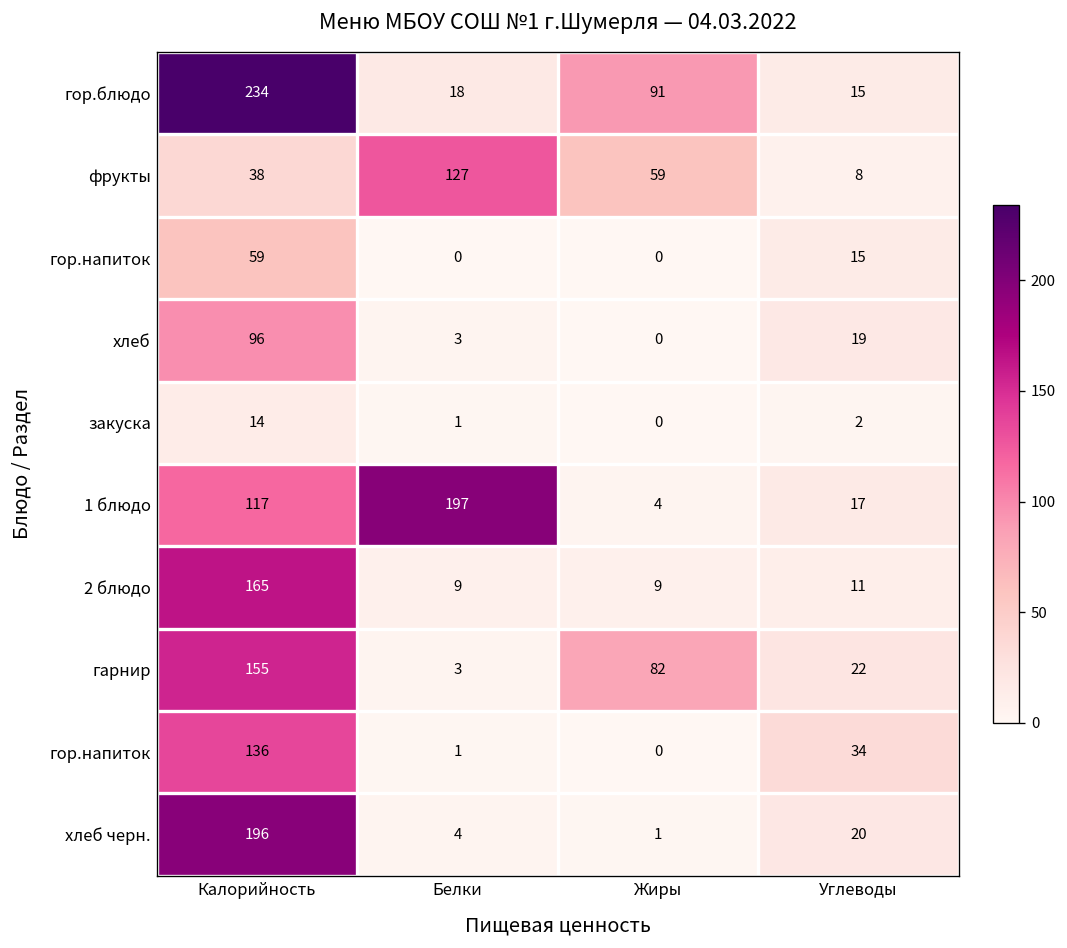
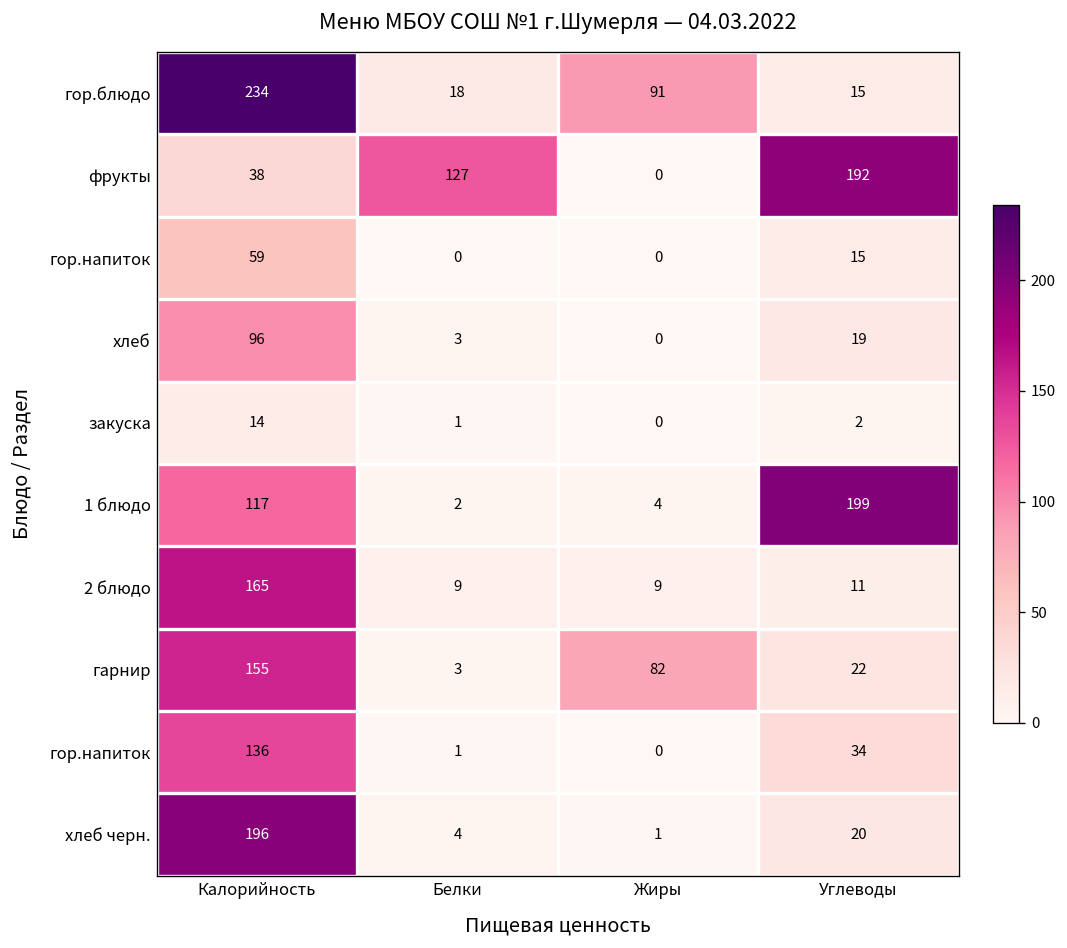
  {
    "гор.блюдо": {
      "Калорийность": 234,
      "Белки": 18,
      "Жиры": 91,
      "Углеводы": 15
    },
    "фрукты": {
      "Калорийность": 38,
      "Белки": 127,
-     "Жиры": 59,
-     "Углеводы": 8
+     "Жиры": 0,
+     "Углеводы": 192
    },
    "хлеб": {
      "Калорийность": 96,
      "Белки": 3,
      "Жиры": 0,
      "Углеводы": 19
    },
    "закуска": {
      "Калорийность": 14,
      "Белки": 1,
      "Жиры": 0,
      "Углеводы": 2
    },
    "1 блюдо": {
      "Калорийность": 117,
-     "Белки": 197,
+     "Белки": 2,
      "Жиры": 4,
-     "Углеводы": 17
+     "Углеводы": 199
    },
    "2 блюдо": {
      "Калорийность": 165,
      "Белки": 9,
      "Жиры": 9,
      "Углеводы": 11
    },
    "гарнир": {
      "Калорийность": 155,
      "Белки": 3,
      "Жиры": 82,
      "Углеводы": 22
    },
    "хлеб черн.": {
      "Калорийность": 196,
      "Белки": 4,
      "Жиры": 1,
      "Углеводы": 20
    }
  }
